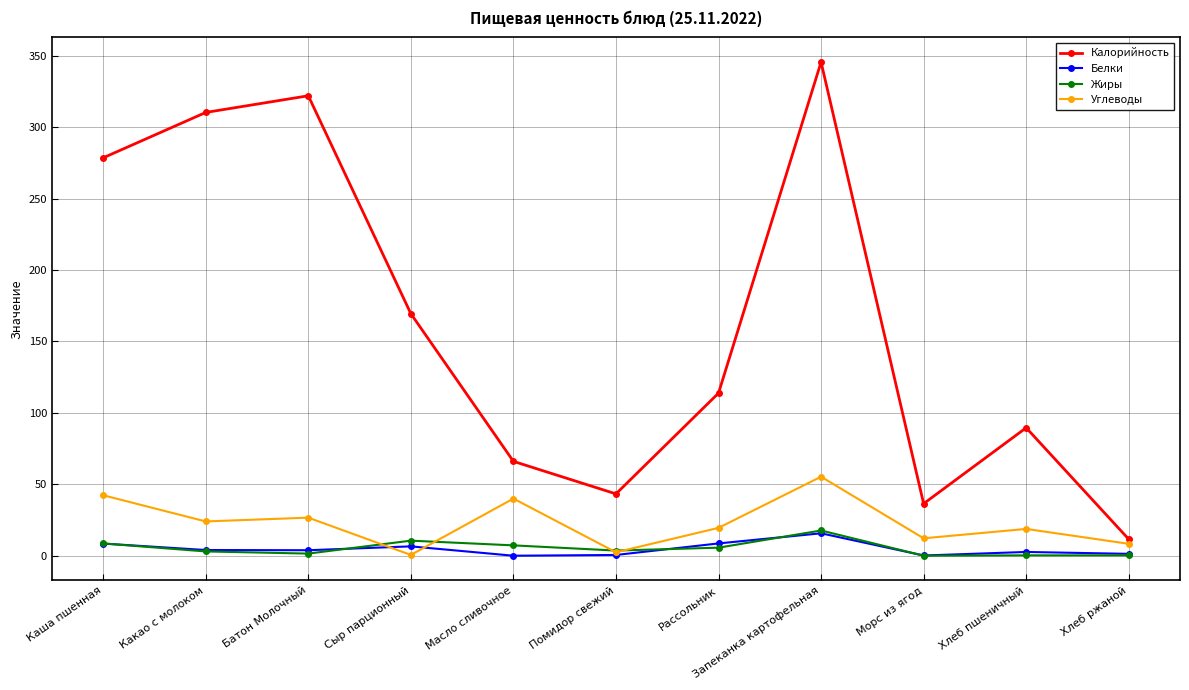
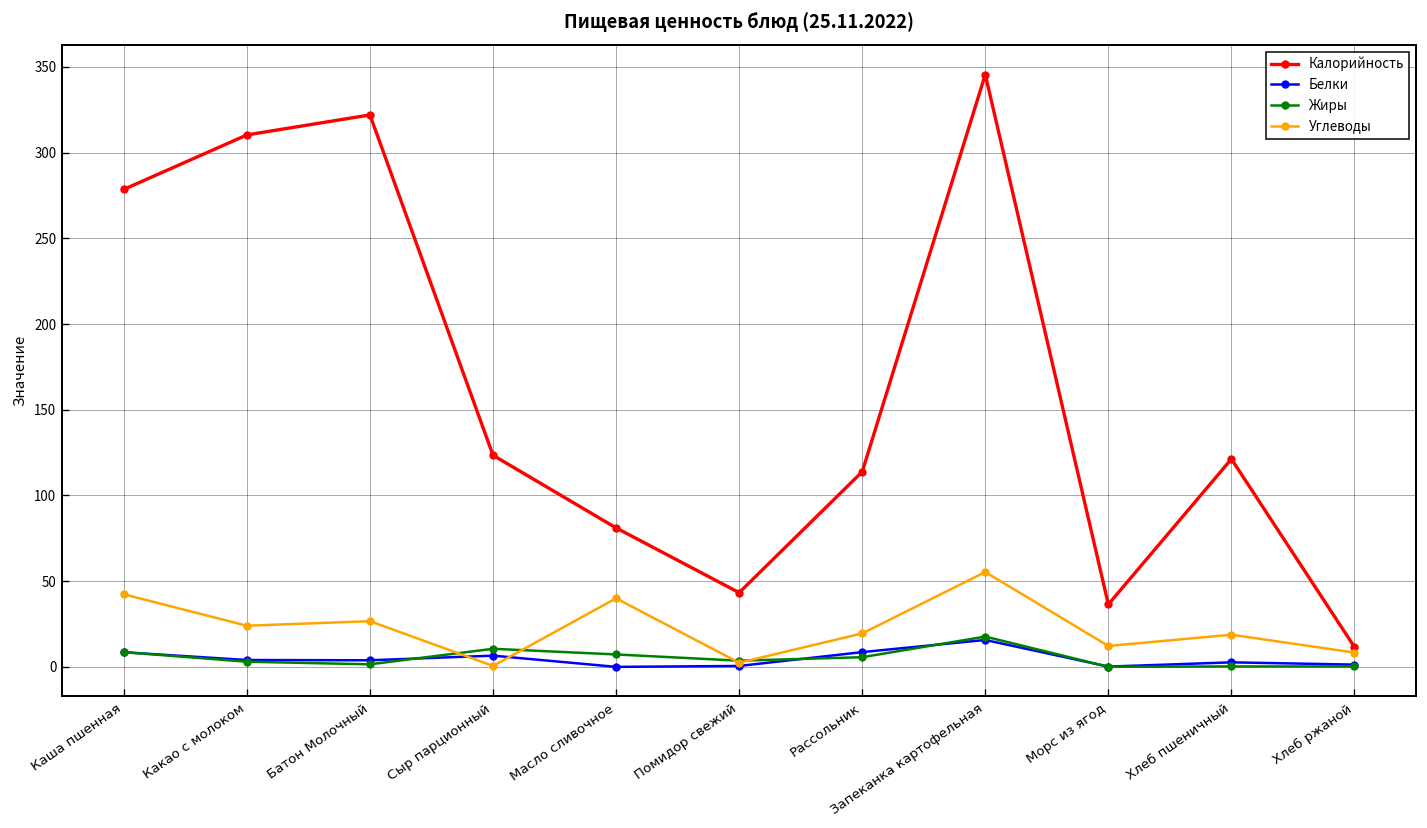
  {
    "Калорийность": {
      "Каша пшенная": 279,
      "Какао с молоком": 310,
      "Батон Молочный": 322,
-     "Сыр парционный": 169,
-     "Масло сливочное": 66,
+     "Сыр парционный": 123,
+     "Масло сливочное": 81,
      "Помидор свежий": 43,
      "Рассольник": 114,
      "Запеканка картофельная": 346,
      "Морс из ягод": 36,
-     "Хлеб пшеничный": 90,
+     "Хлеб пшеничный": 121,
      "Хлеб ржаной": 12
    },
    "Белки": {
      "Батон Молочный": 4,
      "Сыр парционный": 7,
      "Масло сливочное": 0,
      "Помидор свежий": 1,
      "Рассольник": 9,
      "Запеканка картофельная": 16,
      "Хлеб пшеничный": 3
    },
    "Жиры": {
      "Батон Молочный": 2,
      "Сыр парционный": 11,
      "Масло сливочное": 7,
      "Рассольник": 6,
      "Запеканка картофельная": 18,
      "Хлеб пшеничный": 0
    },
    "Углеводы": {
      "Каша пшенная": 42,
      "Какао с молоком": 24,
      "Батон Молочный": 27,
      "Сыр парционный": 1,
      "Масло сливочное": 40,
      "Рассольник": 20,
      "Запеканка картофельная": 55,
      "Морс из ягод": 12,
      "Хлеб пшеничный": 19,
      "Хлеб ржаной": 8
    }
  }
